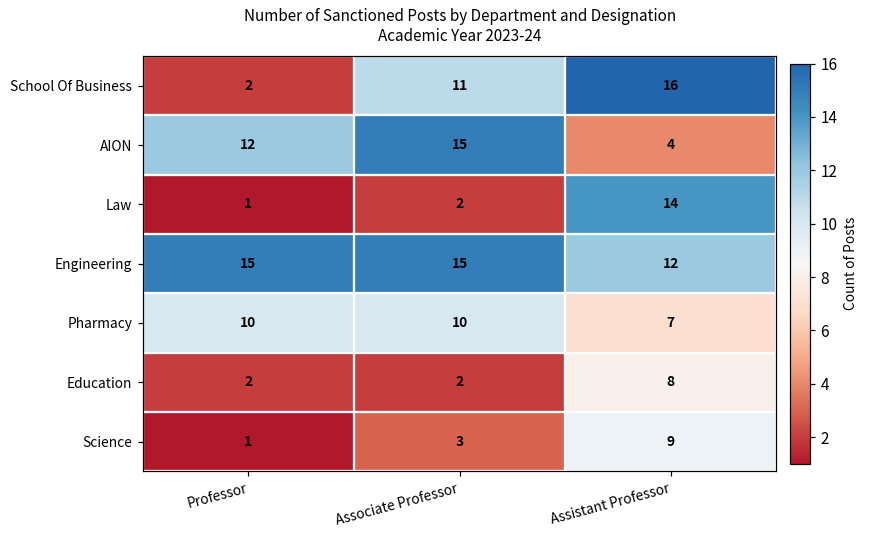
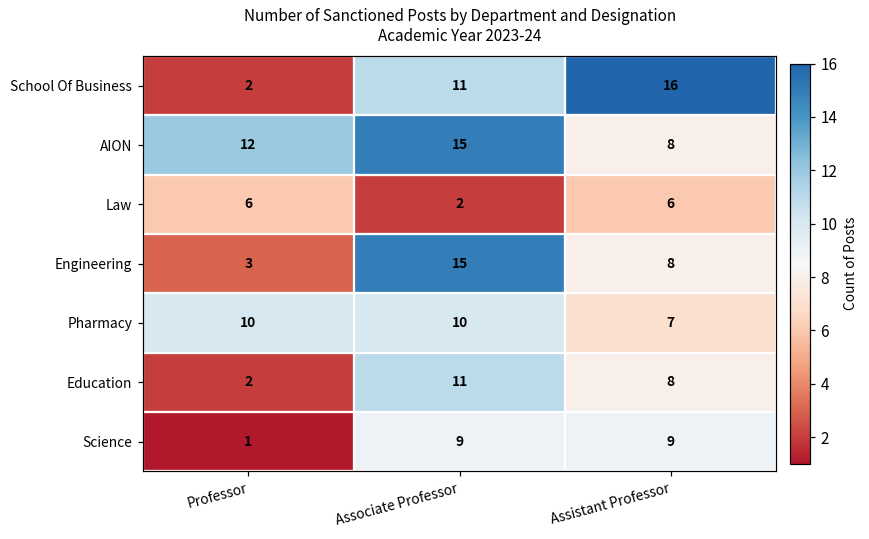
  {
    "School Of Business": {
      "Professor": 2,
      "Associate Professor": 11,
      "Assistant Professor": 16
    },
    "AION": {
      "Professor": 12,
      "Associate Professor": 15,
-     "Assistant Professor": 4
+     "Assistant Professor": 8
    },
    "Law": {
-     "Professor": 1,
+     "Professor": 6,
      "Associate Professor": 2,
-     "Assistant Professor": 14
+     "Assistant Professor": 6
    },
    "Engineering": {
-     "Professor": 15,
+     "Professor": 3,
      "Associate Professor": 15,
-     "Assistant Professor": 12
+     "Assistant Professor": 8
    },
    "Pharmacy": {
      "Professor": 10,
      "Associate Professor": 10,
      "Assistant Professor": 7
    },
    "Education": {
      "Professor": 2,
-     "Associate Professor": 2,
+     "Associate Professor": 11,
      "Assistant Professor": 8
    },
    "Science": {
      "Professor": 1,
-     "Associate Professor": 3,
+     "Associate Professor": 9,
      "Assistant Professor": 9
    }
  }
